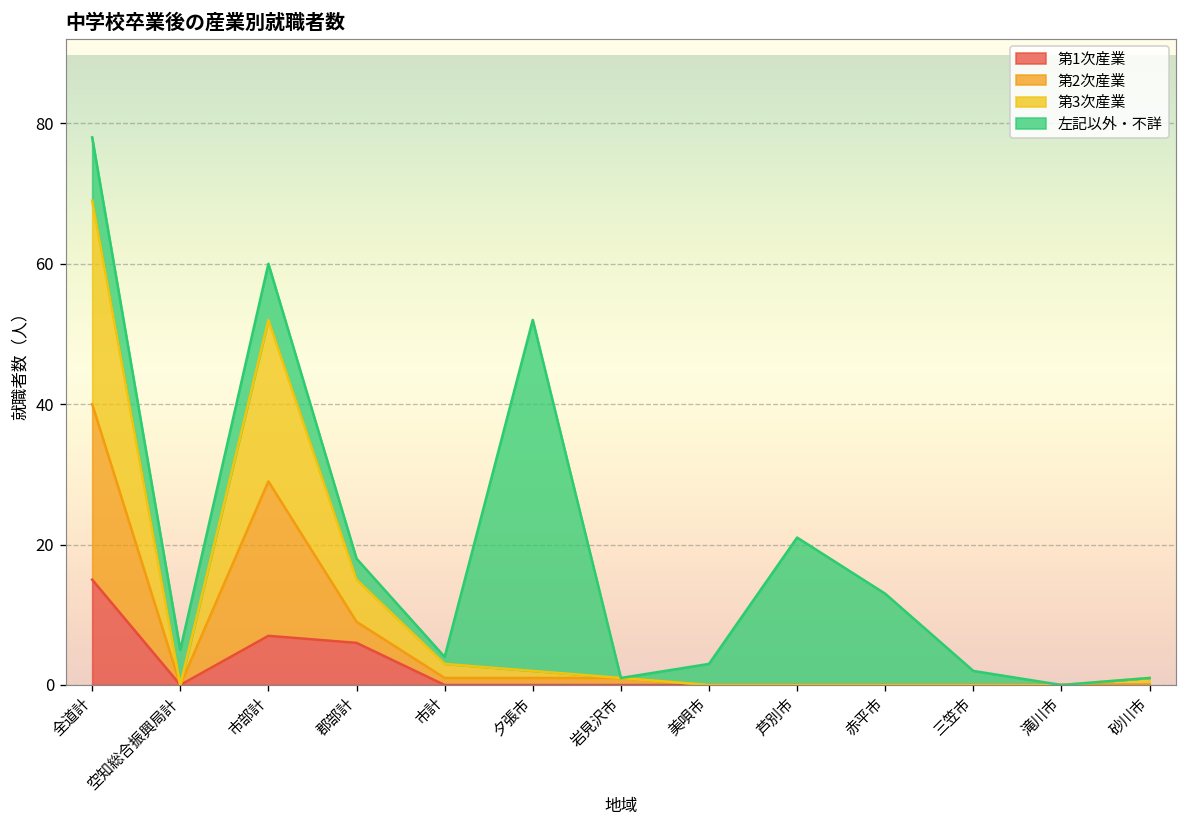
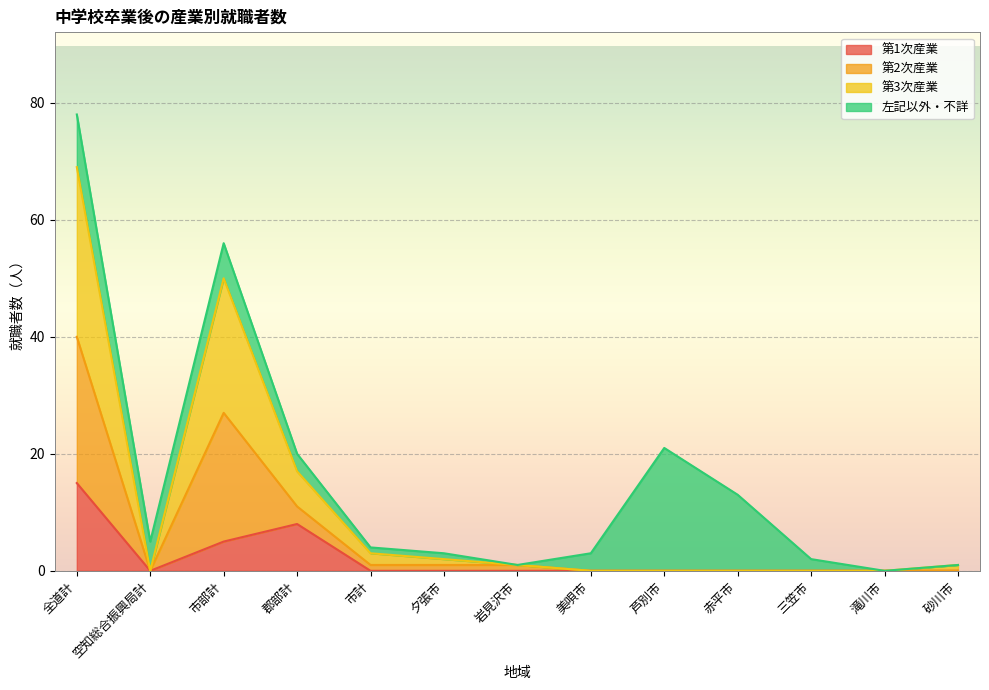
  {
    "第1次産業": {
      "全道計": 15,
-     "市部計": 7,
-     "郡部計": 6,
+     "市部計": 5,
+     "郡部計": 8,
      "市計": 0,
      "夕張市": 0,
      "岩見沢市": 0
    },
    "左記以外・不詳": {
      "全道計": 9,
      "空知総合振興局計": 5,
-     "市部計": 8,
+     "市部計": 6,
      "郡部計": 3,
      "市計": 1,
-     "夕張市": 50,
+     "夕張市": 1,
      "美唄市": 3,
      "芦別市": 21,
      "赤平市": 13,
      "三笠市": 2
    }
  }
